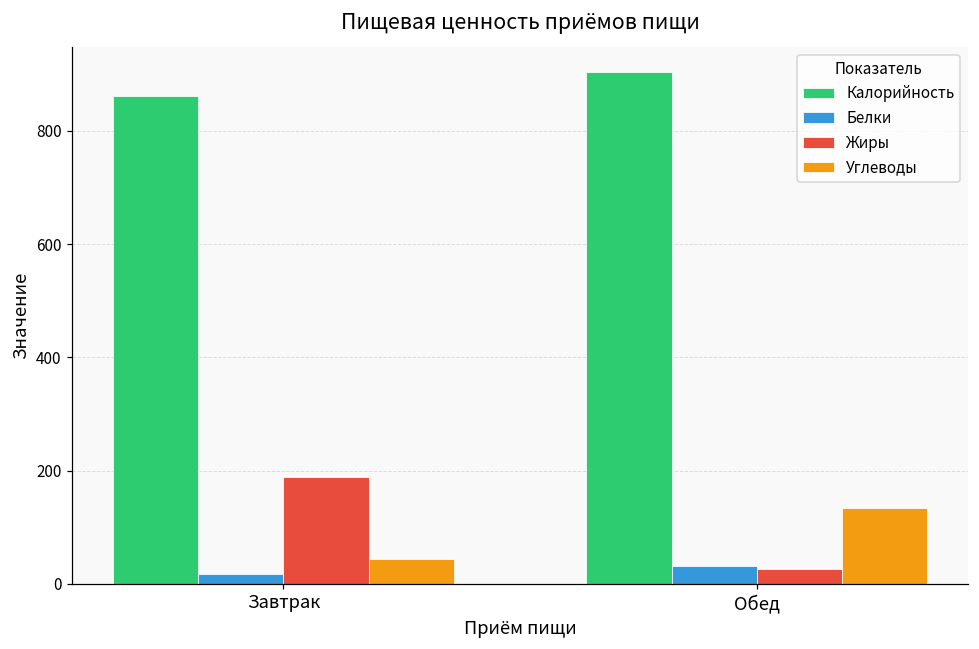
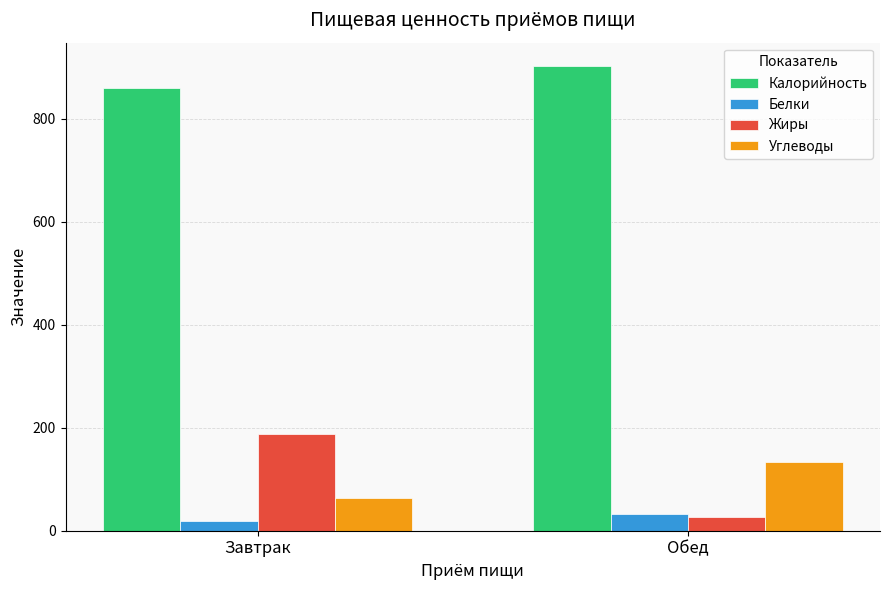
  {
    "Калорийность": {
      "Завтрак": 860,
      "Обед": 900
    },
    "Белки": {
      "Завтрак": 20,
      "Обед": 30
    },
    "Жиры": {
      "Завтрак": 190,
      "Обед": 30
    },
    "Углеводы": {
-     "Завтрак": 40,
+     "Завтрак": 60,
      "Обед": 130
    }
  }
